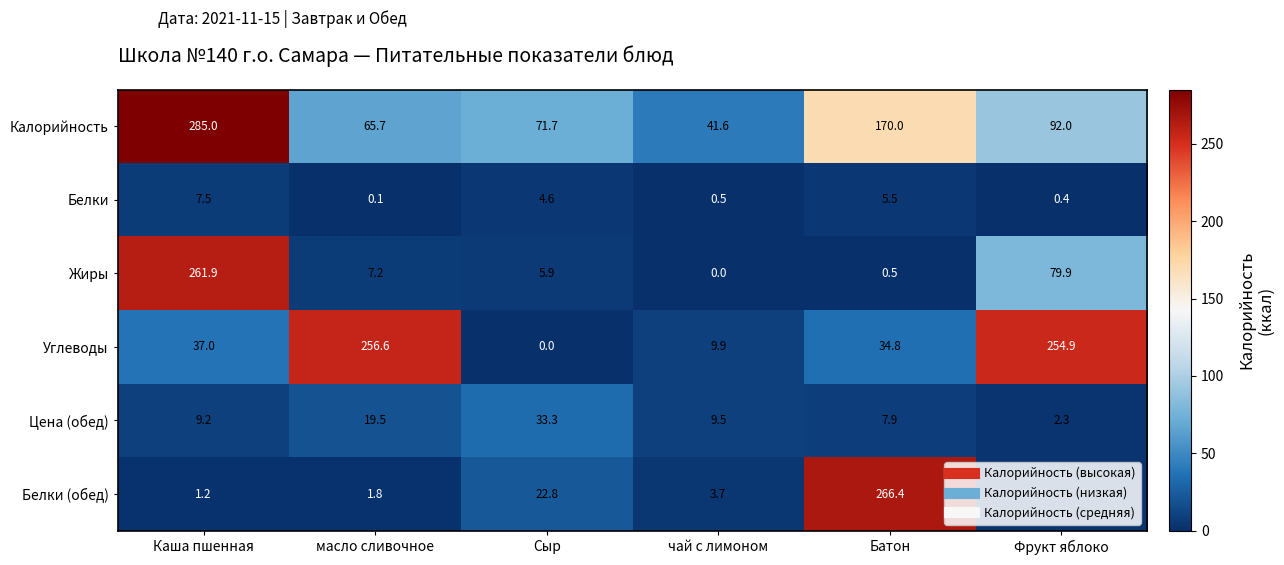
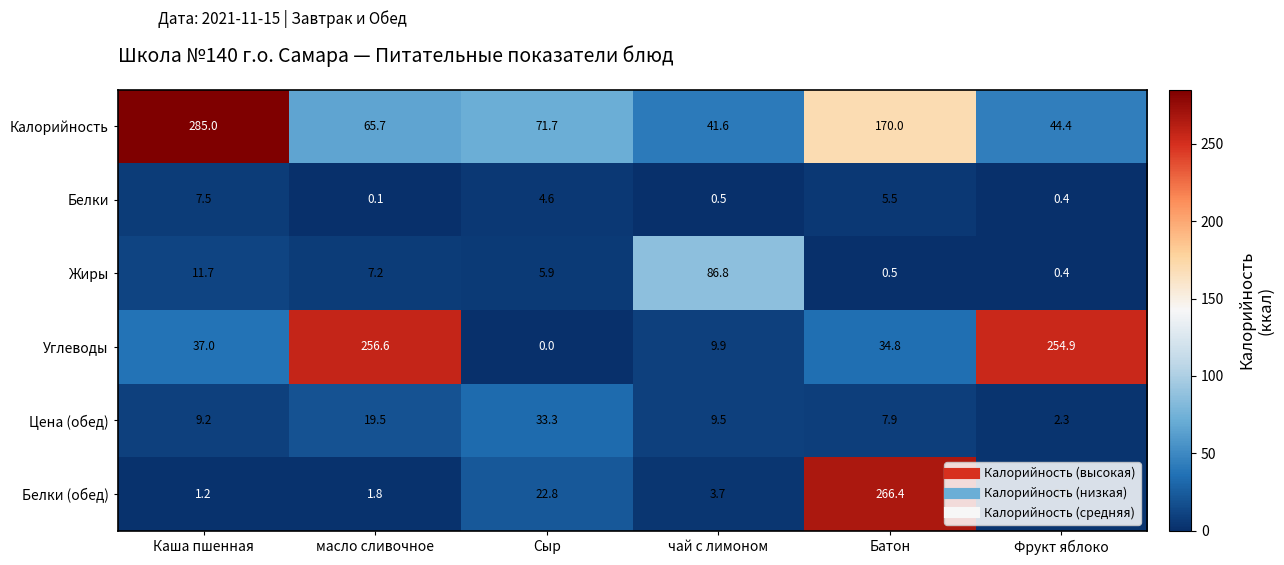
  {
    "Калорийность": {
      "Каша пшенная": 285.0,
      "масло сливочное": 65.7,
      "Сыр": 71.7,
      "чай с лимоном": 41.6,
      "Батон": 170.0,
-     "Фрукт яблоко": 92.0
+     "Фрукт яблоко": 44.4
    },
    "Белки": {
      "Каша пшенная": 7.5,
      "масло сливочное": 0.1,
      "Сыр": 4.6,
      "чай с лимоном": 0.5,
      "Батон": 5.5,
      "Фрукт яблоко": 0.4
    },
    "Жиры": {
-     "Каша пшенная": 261.9,
+     "Каша пшенная": 11.7,
      "масло сливочное": 7.2,
      "Сыр": 5.9,
-     "чай с лимоном": 0.0,
+     "чай с лимоном": 86.8,
      "Батон": 0.5,
-     "Фрукт яблоко": 79.9
+     "Фрукт яблоко": 0.4
    },
    "Углеводы": {
      "Каша пшенная": 37.0,
      "масло сливочное": 256.6,
      "Сыр": 0.0,
      "чай с лимоном": 9.9,
      "Батон": 34.8,
      "Фрукт яблоко": 254.9
    },
    "Цена (обед)": {
      "Каша пшенная": 9.2,
      "масло сливочное": 19.5,
      "Сыр": 33.3,
      "чай с лимоном": 9.5,
      "Батон": 7.9,
      "Фрукт яблоко": 2.3
    },
    "Белки (обед)": {
      "Каша пшенная": 1.2,
      "масло сливочное": 1.8,
      "Сыр": 22.8,
      "чай с лимоном": 3.7,
      "Батон": 266.4
    }
  }
